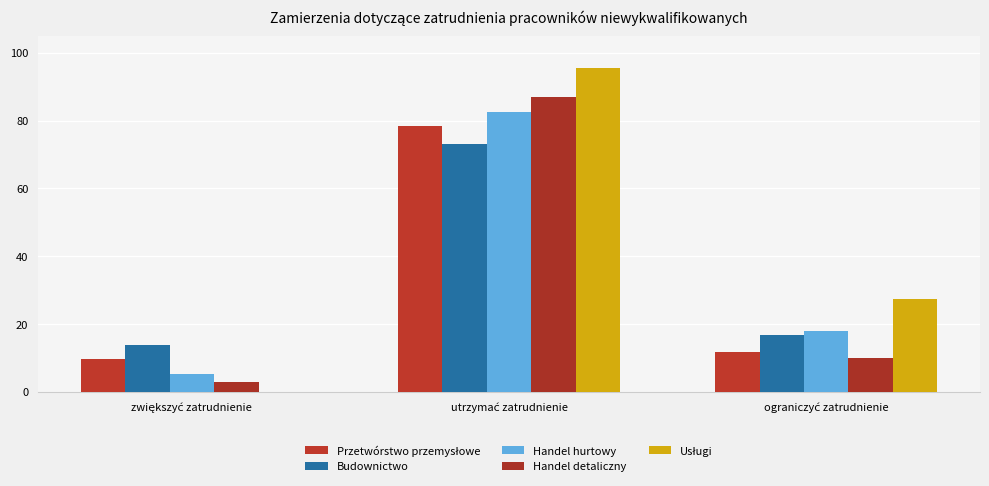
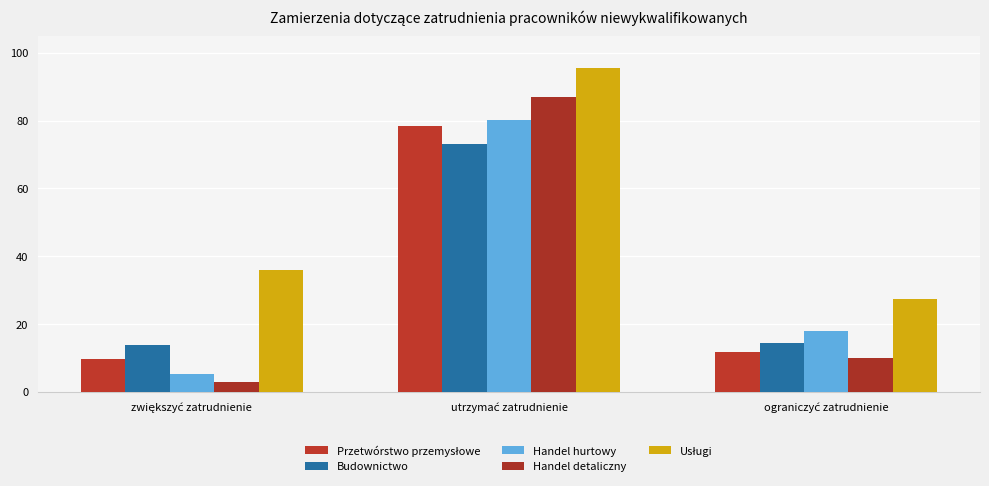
  {
    "Budownictwo": {
      "zwiększyć zatrudnienie": 14,
      "utrzymać zatrudnienie": 73,
-     "ograniczyć zatrudnienie": 17
+     "ograniczyć zatrudnienie": 14
    },
    "Handel hurtowy": {
      "zwiększyć zatrudnienie": 5,
-     "utrzymać zatrudnienie": 83,
+     "utrzymać zatrudnienie": 80,
      "ograniczyć zatrudnienie": 18
    },
    "Usługi": {
-     "zwiększyć zatrudnienie": 0,
+     "zwiększyć zatrudnienie": 36,
      "utrzymać zatrudnienie": 96,
      "ograniczyć zatrudnienie": 28
    }
  }
